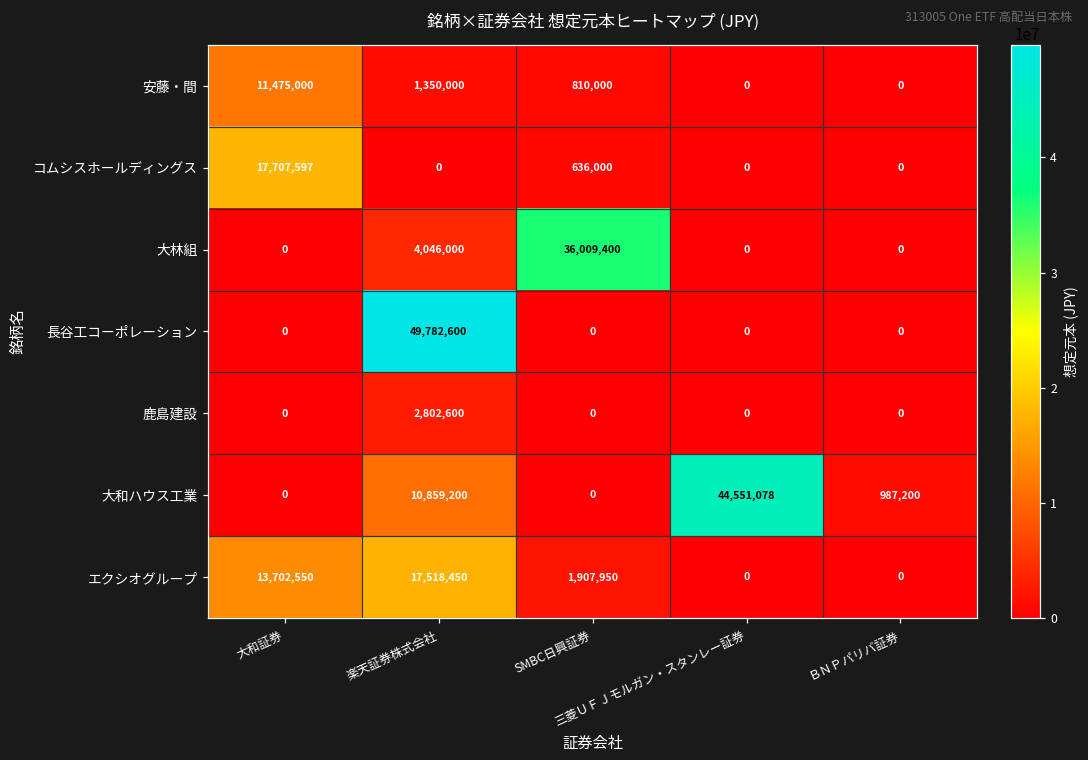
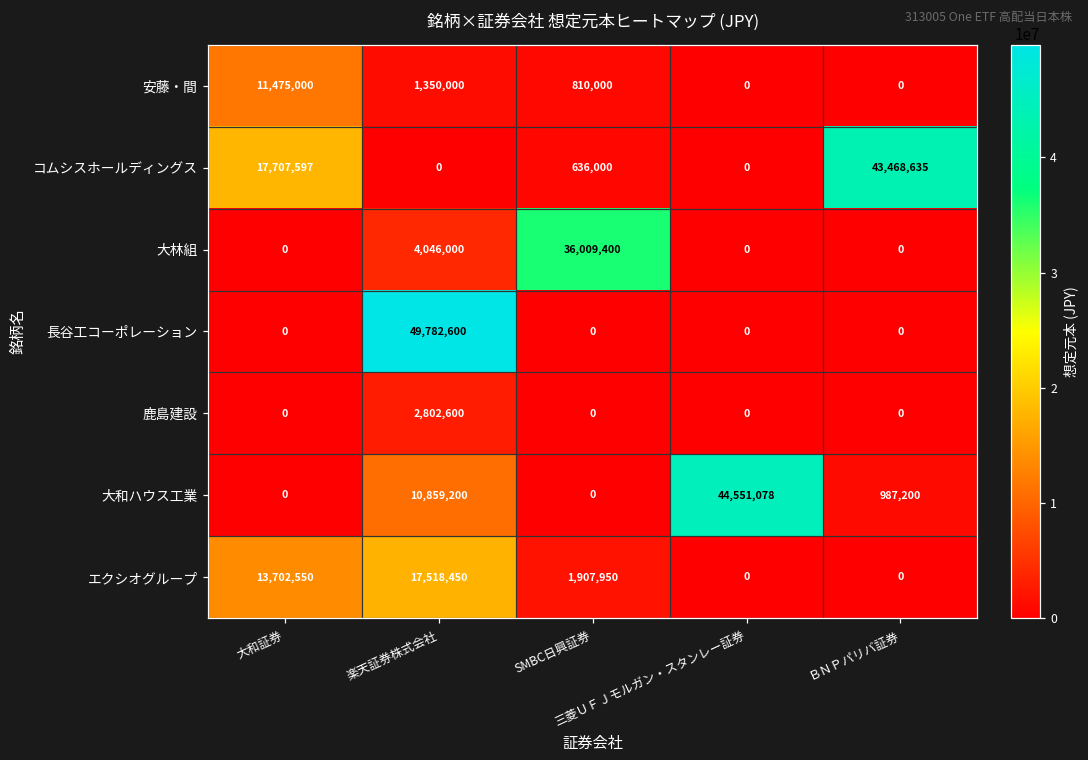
  {
    "安藤・間": {
      "大和証券": "11,475,000",
      "楽天証券株式会社": "1,350,000",
      "SMBC日興証券": "810,000",
      "三菱ＵＦＪモルガン・スタンレー証券": "0",
      "ＢＮＰパリバ証券": "0"
    },
    "コムシスホールディングス": {
      "大和証券": "17,707,597",
      "楽天証券株式会社": "0",
      "SMBC日興証券": "636,000",
      "三菱ＵＦＪモルガン・スタンレー証券": "0",
-     "ＢＮＰパリバ証券": "0"
+     "ＢＮＰパリバ証券": "43,468,635"
    },
    "大林組": {
      "大和証券": "0",
      "楽天証券株式会社": "4,046,000",
      "SMBC日興証券": "36,009,400",
      "三菱ＵＦＪモルガン・スタンレー証券": "0",
      "ＢＮＰパリバ証券": "0"
    },
    "長谷工コーポレーション": {
      "大和証券": "0",
      "楽天証券株式会社": "49,782,600",
      "SMBC日興証券": "0",
      "三菱ＵＦＪモルガン・スタンレー証券": "0",
      "ＢＮＰパリバ証券": "0"
    },
    "鹿島建設": {
      "大和証券": "0",
      "楽天証券株式会社": "2,802,600",
      "SMBC日興証券": "0",
      "三菱ＵＦＪモルガン・スタンレー証券": "0",
      "ＢＮＰパリバ証券": "0"
    },
    "大和ハウス工業": {
      "大和証券": "0",
      "楽天証券株式会社": "10,859,200",
      "SMBC日興証券": "0",
      "三菱ＵＦＪモルガン・スタンレー証券": "44,551,078",
      "ＢＮＰパリバ証券": "987,200"
    },
    "エクシオグループ": {
      "大和証券": "13,702,550",
      "楽天証券株式会社": "17,518,450",
      "SMBC日興証券": "1,907,950",
      "三菱ＵＦＪモルガン・スタンレー証券": "0",
      "ＢＮＰパリバ証券": "0"
    }
  }
